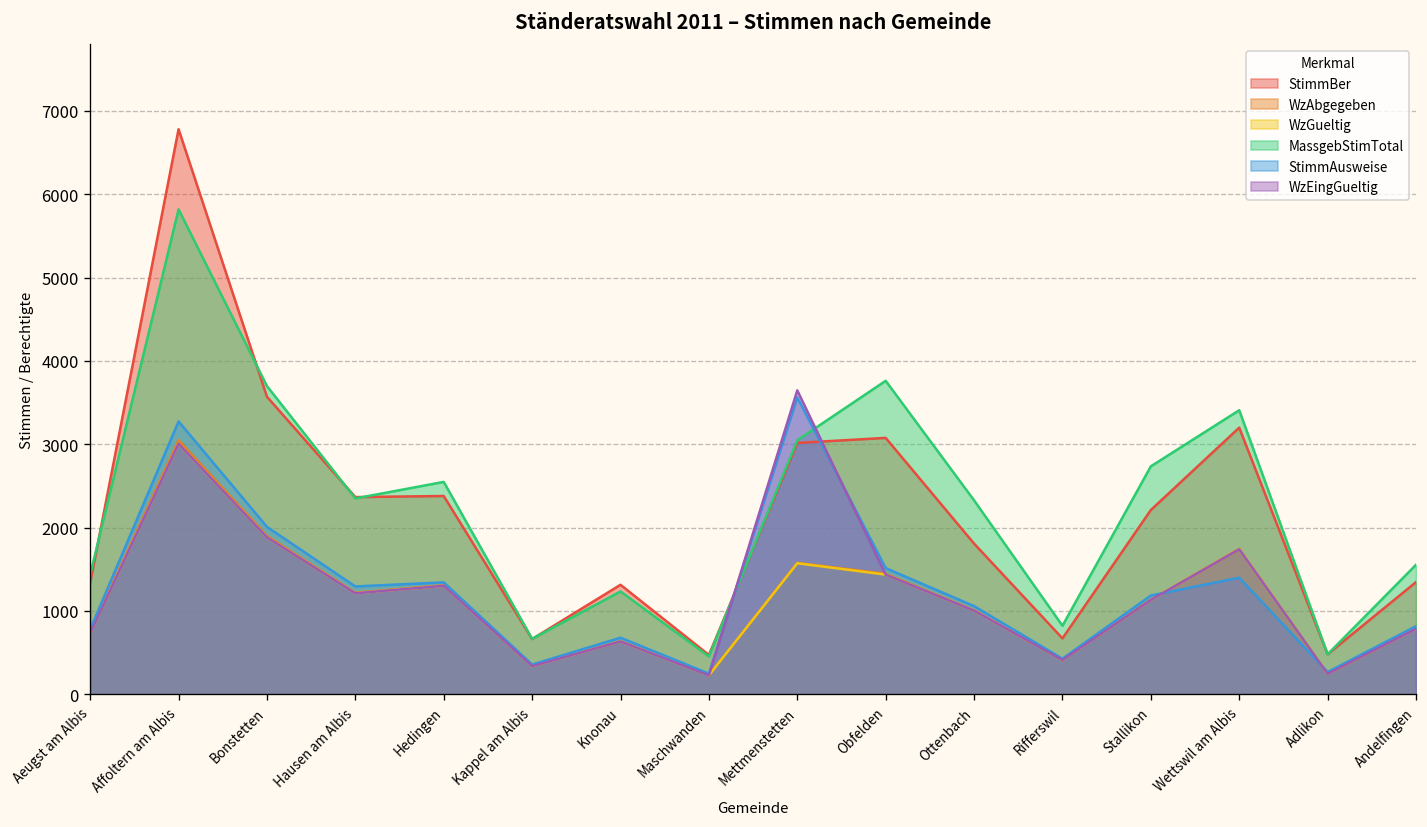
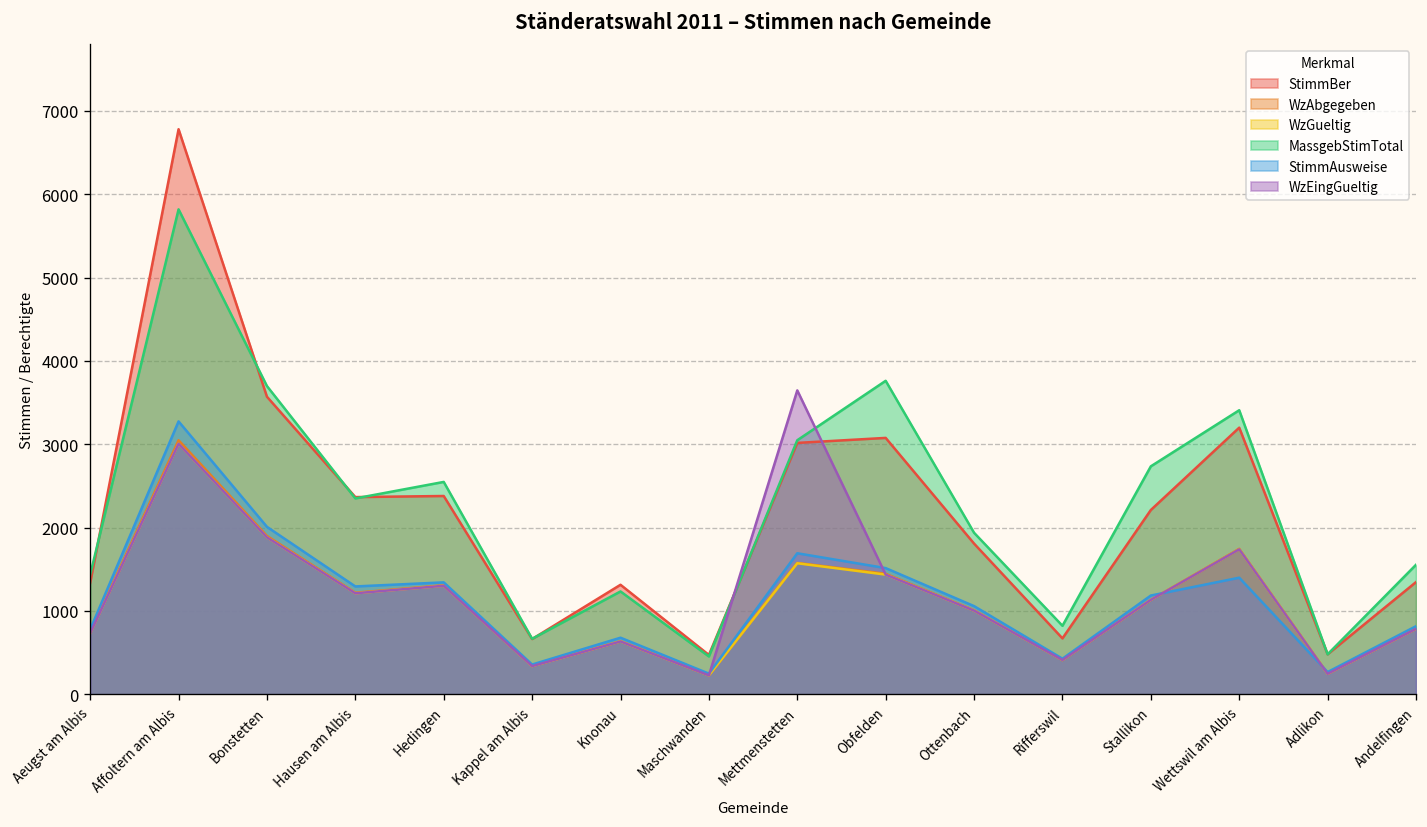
  {
    "MassgebStimTotal": {
      "Aeugst am Albis": 1400,
      "Affoltern am Albis": 5800,
      "Bonstetten": 3700,
      "Hedingen": 2500,
      "Knonau": 1200,
      "Obfelden": 3800,
-     "Ottenbach": 2300,
+     "Ottenbach": 1900,
      "Rifferswil": 800,
      "Stallikon": 2700,
      "Wettswil am Albis": 3400,
      "Andelfingen": 1600
    },
    "StimmAusweise": {
      "Affoltern am Albis": 3300,
      "Bonstetten": 2000,
      "Hausen am Albis": 1300,
      "Knonau": 700,
-     "Mettmenstetten": 3600,
+     "Mettmenstetten": 1700,
      "Obfelden": 1500,
      "Ottenbach": 1100,
      "Stallikon": 1200,
      "Wettswil am Albis": 1400
    },
    "WzEingGueltig": {
      "Mettmenstetten": 3600
    }
  }
